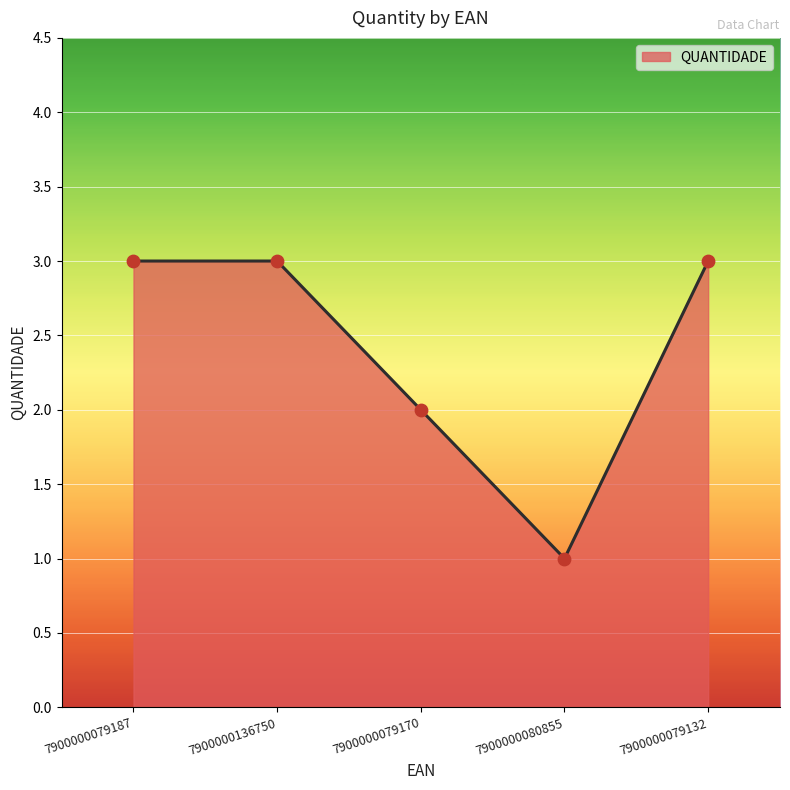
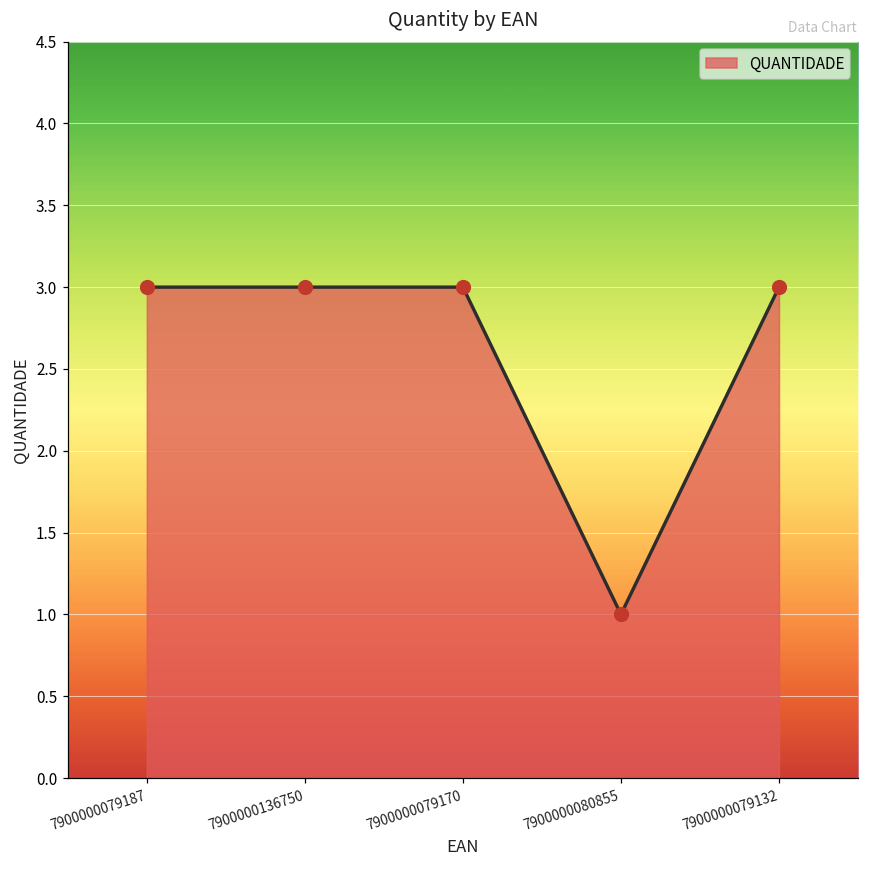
  {
    "7900000079187": 3,
    "7900000136750": 3,
-   "7900000079170": 2,
+   "7900000079170": 3,
    "7900000080855": 1,
    "7900000079132": 3
  }
